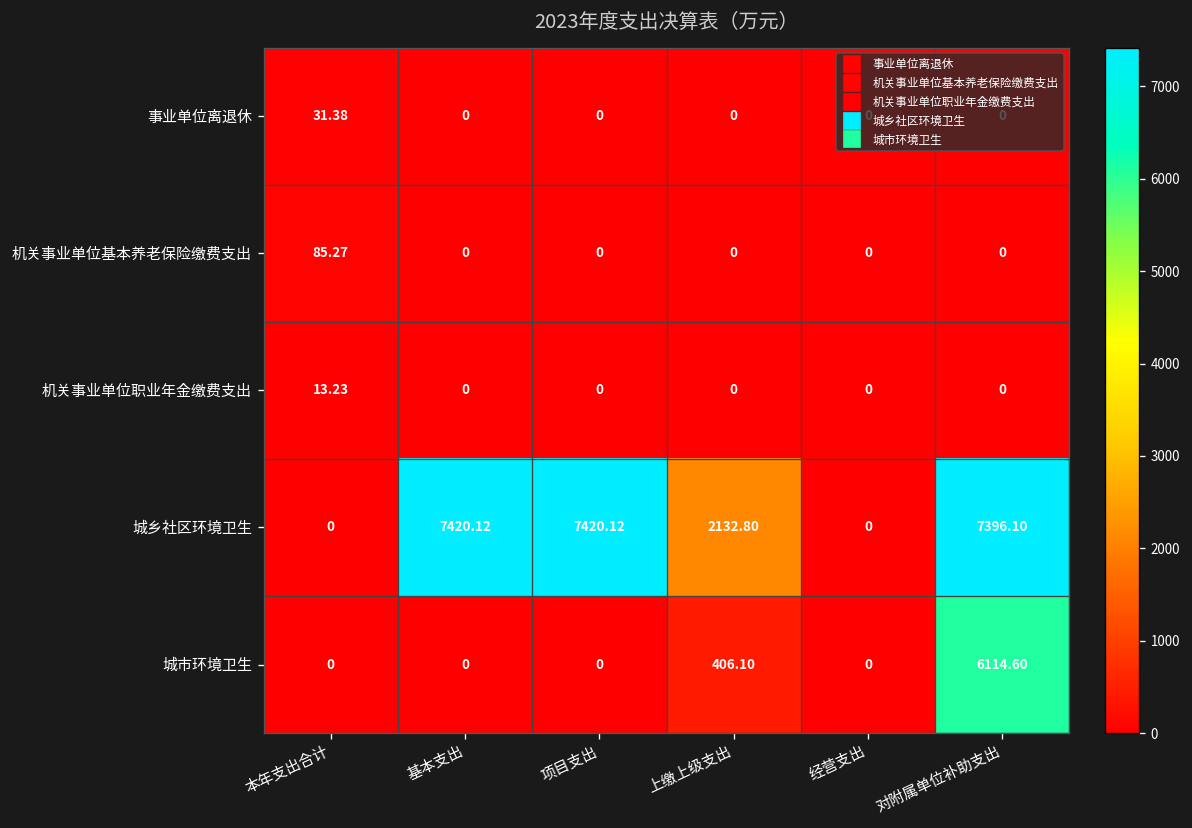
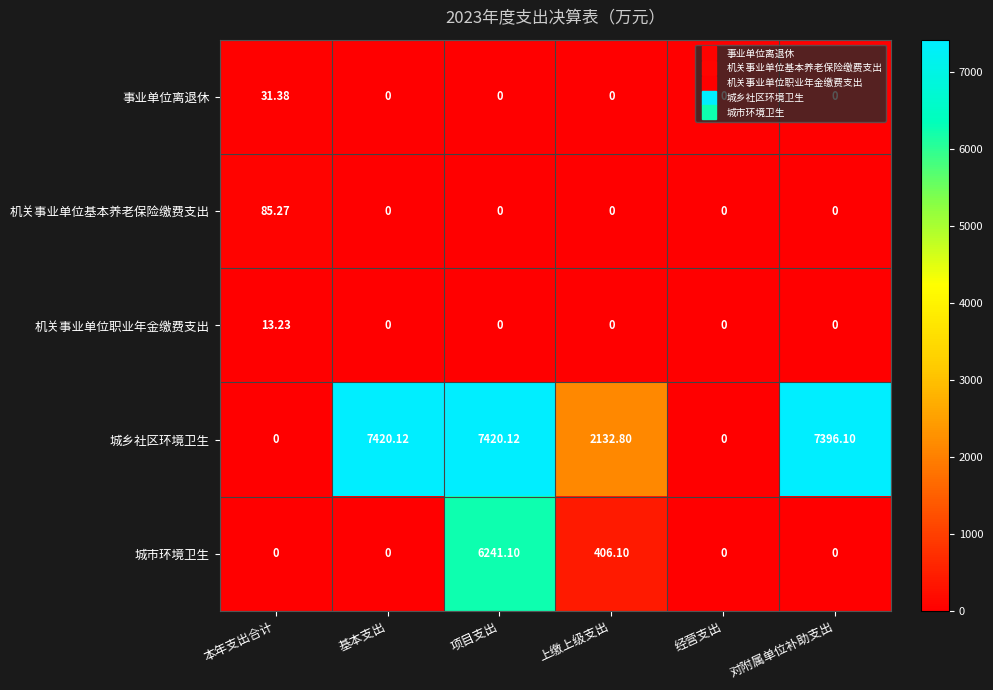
  {
    "事业单位离退休": {
      "本年支出合计": 31.38,
      "基本支出": 0,
      "项目支出": 0,
      "上缴上级支出": 0
    },
    "机关事业单位基本养老保险缴费支出": {
      "本年支出合计": 85.27,
      "基本支出": 0,
      "项目支出": 0,
      "上缴上级支出": 0,
      "经营支出": 0,
      "对附属单位补助支出": 0
    },
    "机关事业单位职业年金缴费支出": {
      "本年支出合计": 13.23,
      "基本支出": 0,
      "项目支出": 0,
      "上缴上级支出": 0,
      "经营支出": 0,
      "对附属单位补助支出": 0
    },
    "城乡社区环境卫生": {
      "本年支出合计": 0,
      "基本支出": 7420.12,
      "项目支出": 7420.12,
      "上缴上级支出": 2132.80,
      "经营支出": 0,
      "对附属单位补助支出": 7396.10
    },
    "城市环境卫生": {
      "本年支出合计": 0,
      "基本支出": 0,
-     "项目支出": 0,
+     "项目支出": 6241.10,
      "上缴上级支出": 406.10,
      "经营支出": 0,
-     "对附属单位补助支出": 6114.60
+     "对附属单位补助支出": 0
    }
  }
